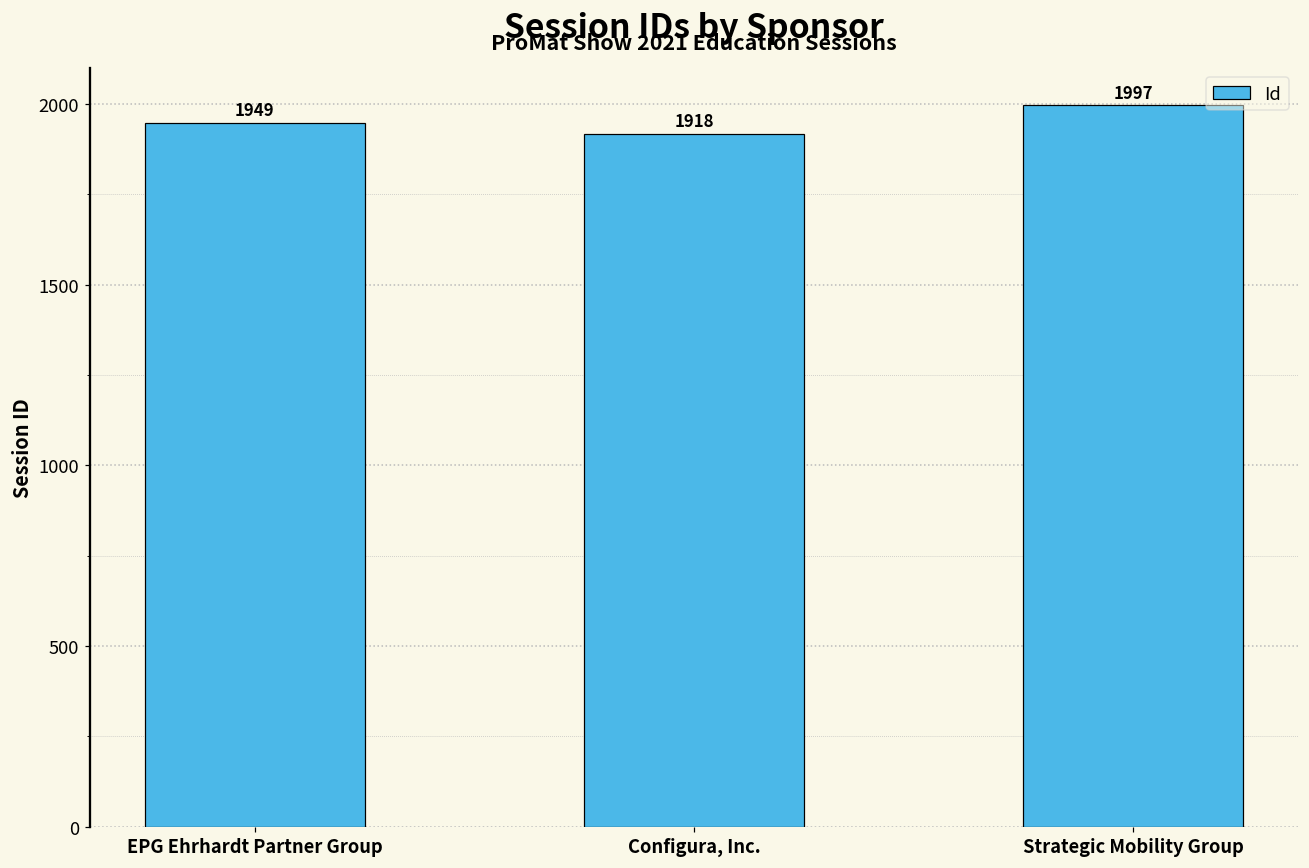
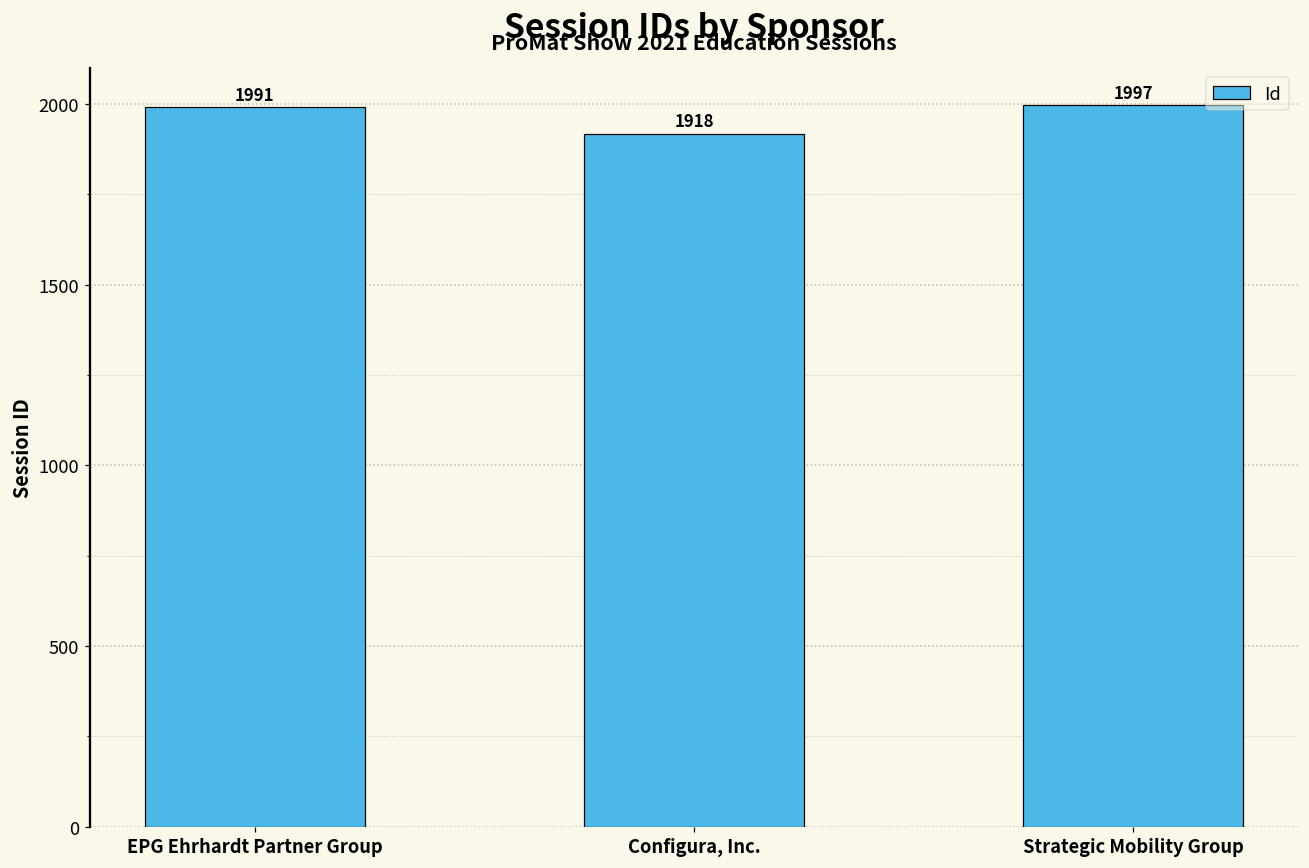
  {
-   "EPG Ehrhardt Partner Group": 1949,
+   "EPG Ehrhardt Partner Group": 1991,
    "Configura, Inc.": 1918,
    "Strategic Mobility Group": 1997
  }
